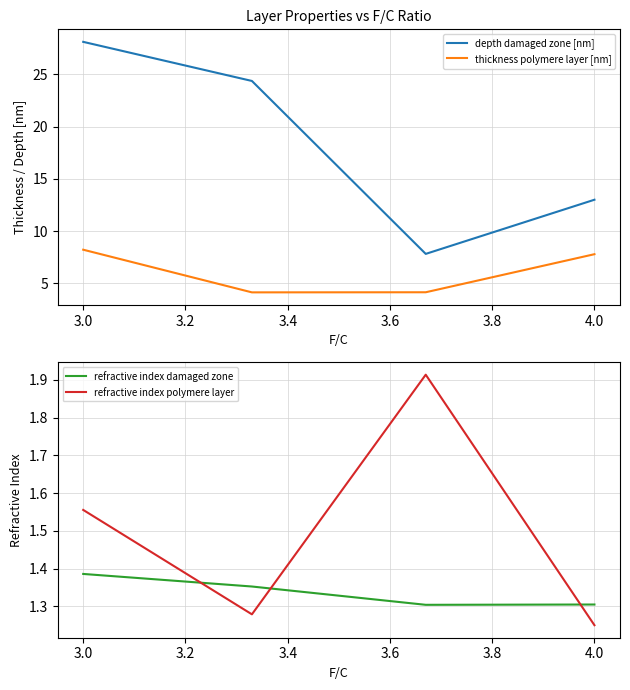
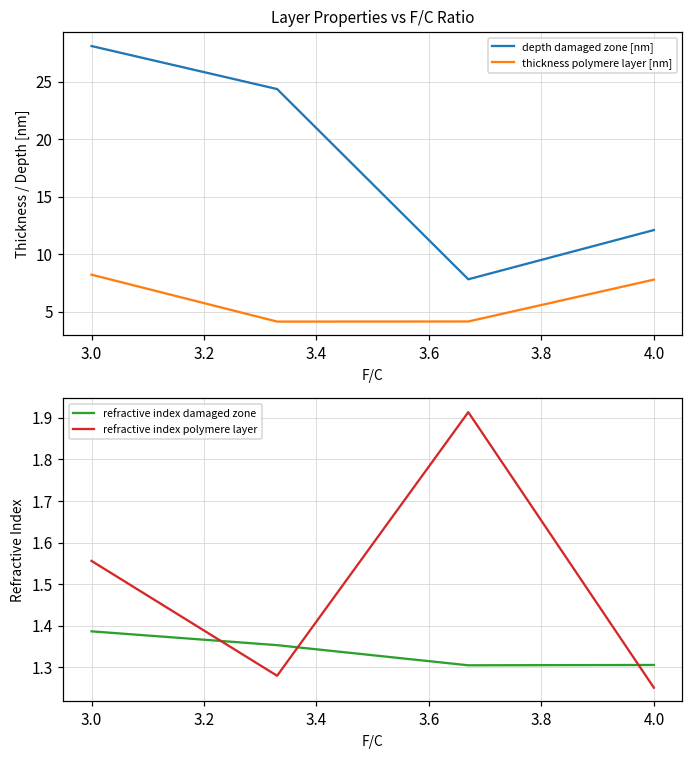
  {
    "Layer Properties vs F/C Ratio": {
      "depth damaged zone [nm]": {
        "3.0": 28.1,
-       "4.0": 13.0
+       "4.0": 12.1
      },
      "thickness polymere layer [nm]": {
        "3.0": 8.2,
        "4.0": 7.8
      }
    }
  }
